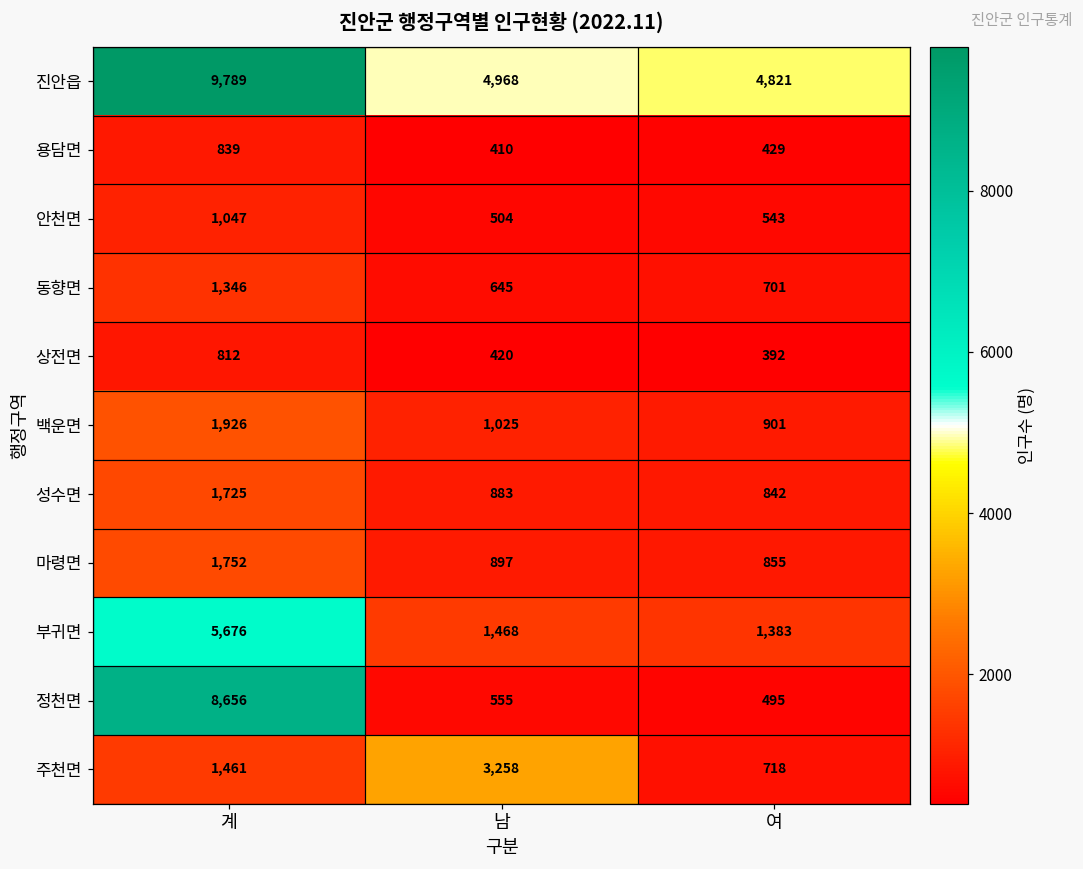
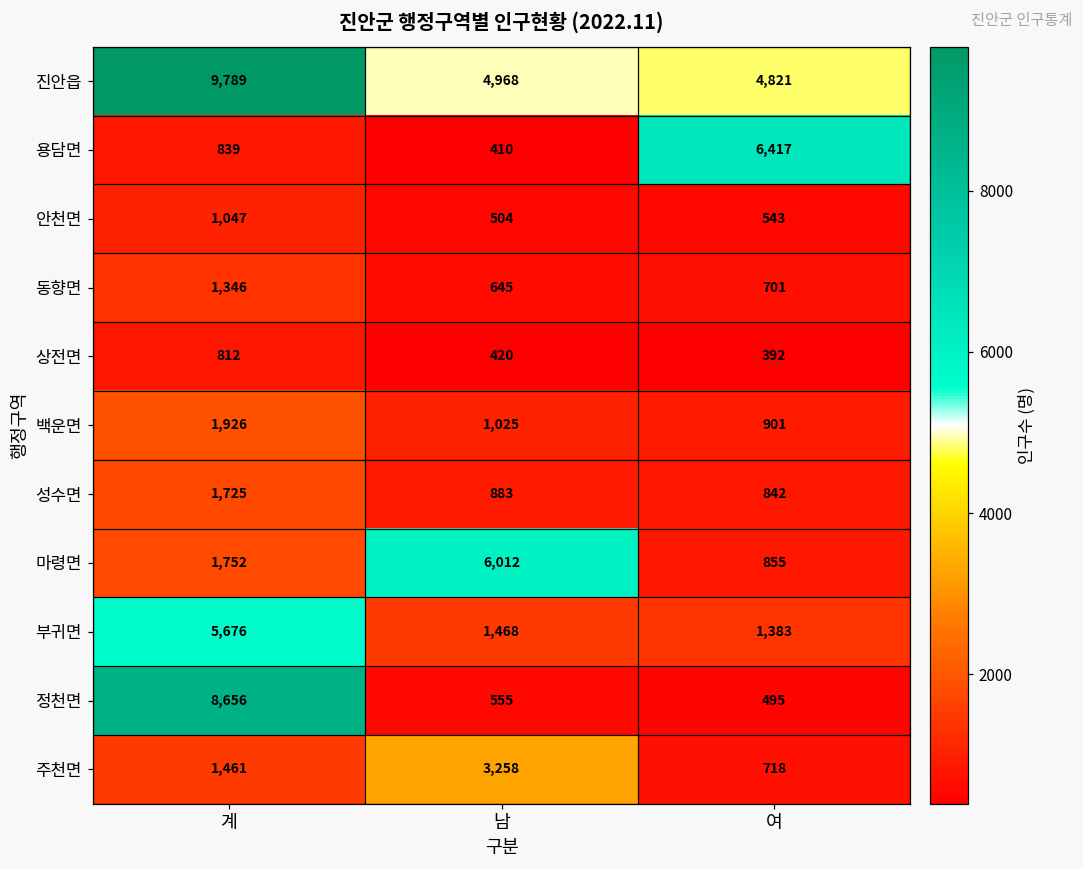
  {
    "진안읍": {
      "계": "9,789",
      "남": "4,968",
      "여": "4,821"
    },
    "용담면": {
      "계": "839",
      "남": "410",
-     "여": "429"
+     "여": "6,417"
    },
    "안천면": {
      "계": "1,047",
      "남": "504",
      "여": "543"
    },
    "동향면": {
      "계": "1,346",
      "남": "645",
      "여": "701"
    },
    "상전면": {
      "계": "812",
      "남": "420",
      "여": "392"
    },
    "백운면": {
      "계": "1,926",
      "남": "1,025",
      "여": "901"
    },
    "성수면": {
      "계": "1,725",
      "남": "883",
      "여": "842"
    },
    "마령면": {
      "계": "1,752",
-     "남": "897",
+     "남": "6,012",
      "여": "855"
    },
    "부귀면": {
      "계": "5,676",
      "남": "1,468",
      "여": "1,383"
    },
    "정천면": {
      "계": "8,656",
      "남": "555",
      "여": "495"
    },
    "주천면": {
      "계": "1,461",
      "남": "3,258",
      "여": "718"
    }
  }
